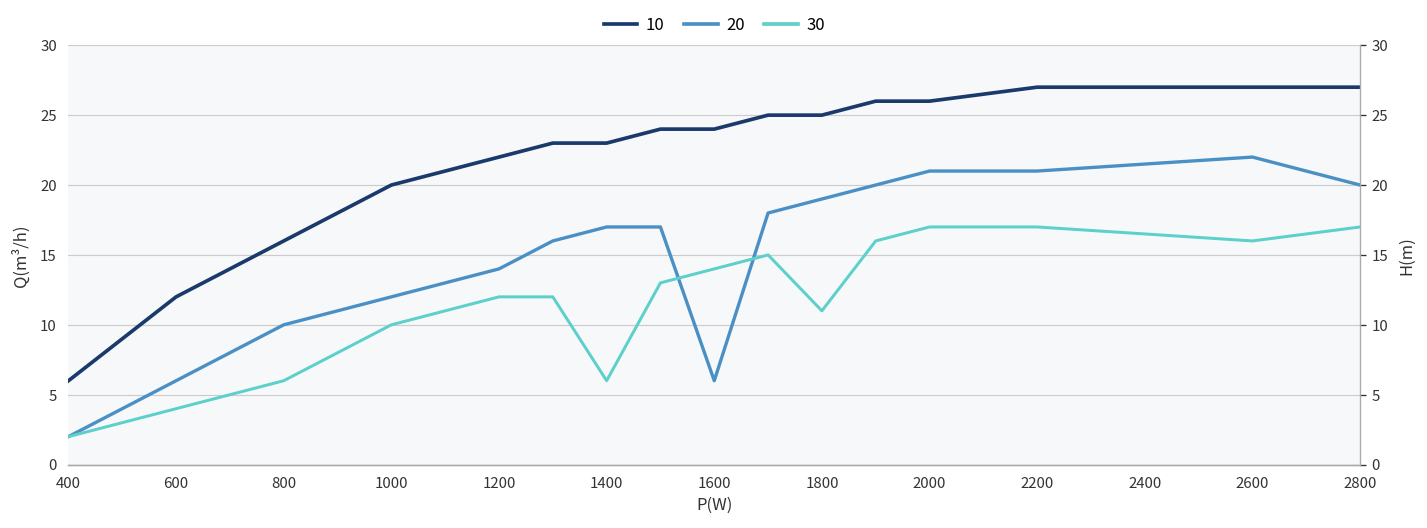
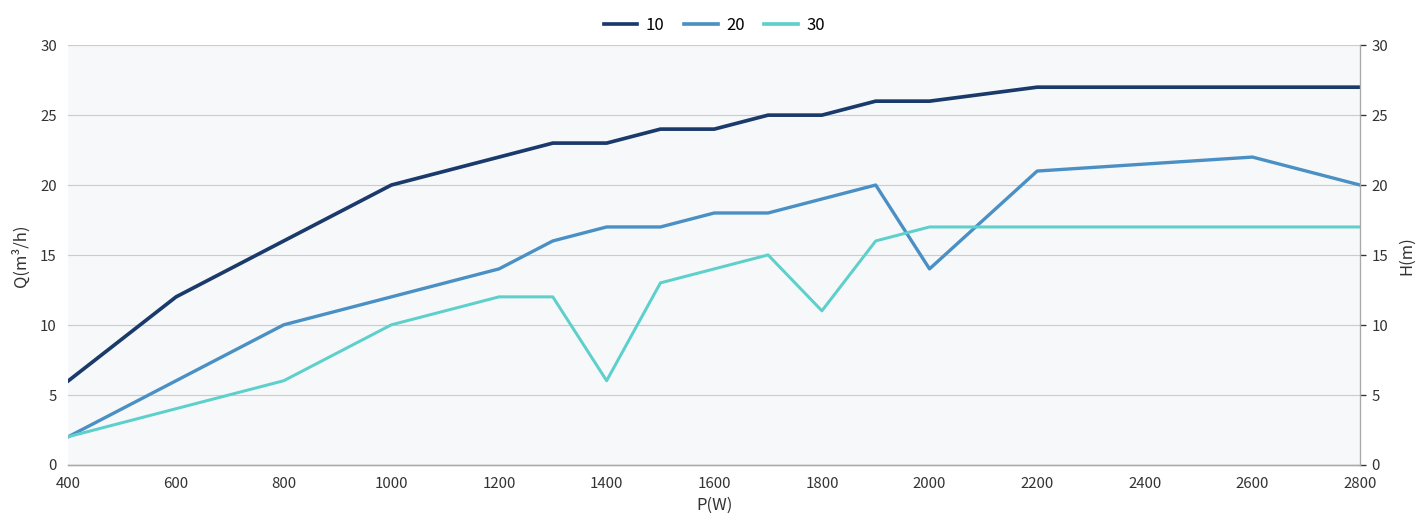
  {
    "10": {
      "400": 6,
      "600": 12,
      "800": 16,
      "1000": 20,
      "1200": 22,
      "1400": 23,
      "1600": 24,
      "1800": 25,
      "2000": 26,
      "2200": 27,
      "2600": 27,
      "2800": 27
    },
    "20": {
      "600": 6,
      "800": 10,
      "1000": 12,
      "1200": 14,
      "1400": 17,
-     "1600": 6,
+     "1600": 18,
      "1800": 19,
-     "2000": 21,
+     "2000": 14,
      "2200": 21,
      "2600": 22,
      "2800": 20
    },
    "30": {
      "600": 4,
      "800": 6,
      "1000": 10,
      "1200": 12,
      "1400": 6,
      "1600": 14,
      "1800": 11,
      "2000": 17,
      "2200": 17,
-     "2600": 16,
+     "2600": 17,
      "2800": 17
    }
  }
